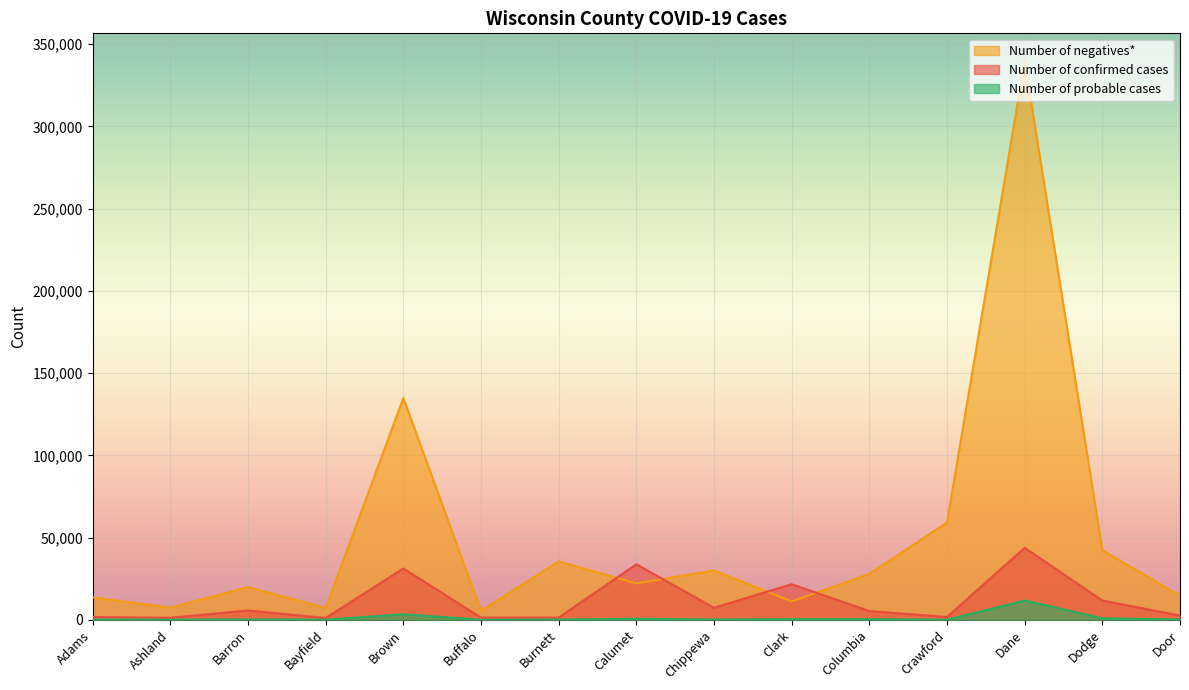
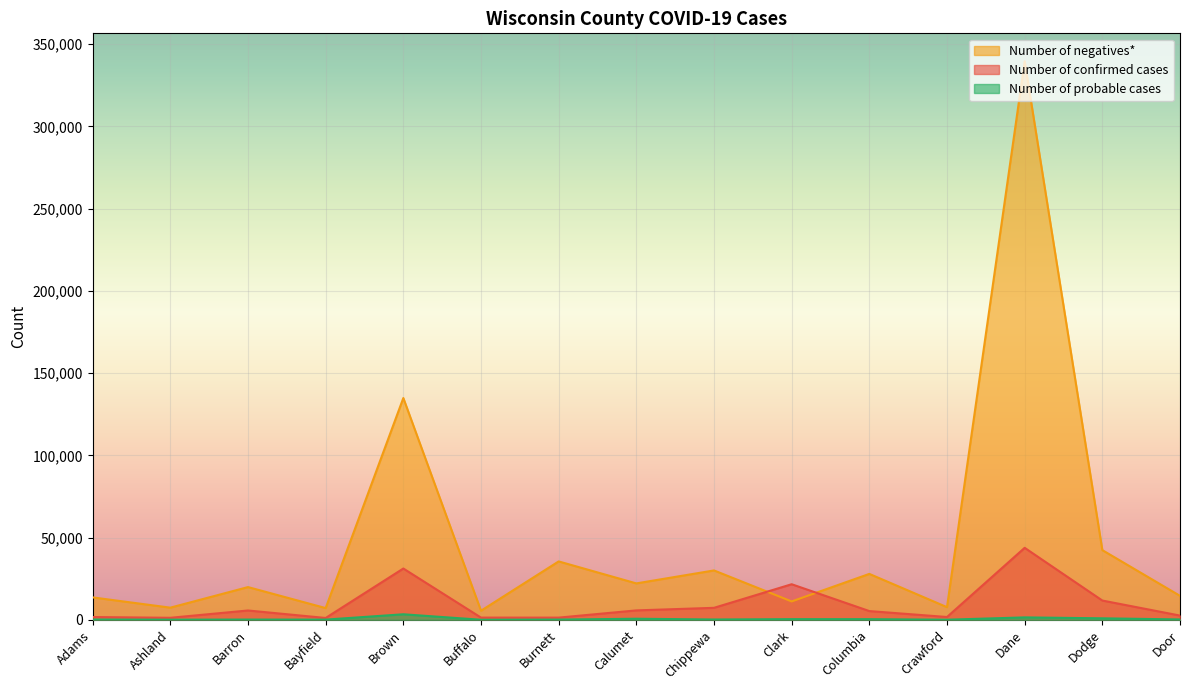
  {
    "Number of negatives*": {
      "Adams": "14,000",
      "Ashland": "7,000",
      "Barron": "20,000",
      "Bayfield": "7,000",
      "Brown": "135,000",
      "Buffalo": "6,000",
      "Burnett": "35,000",
      "Calumet": "22,000",
      "Chippewa": "30,000",
      "Clark": "11,000",
      "Columbia": "28,000",
-     "Crawford": "59,000",
+     "Crawford": "8,000",
      "Dodge": "42,000",
      "Door": "15,000"
    },
    "Number of confirmed cases": {
      "Barron": "6,000",
      "Brown": "31,000",
-     "Calumet": "34,000",
+     "Calumet": "6,000",
      "Chippewa": "7,000",
      "Clark": "22,000",
      "Columbia": "5,000",
      "Crawford": "2,000",
      "Dane": "44,000",
      "Dodge": "12,000",
      "Door": "3,000"
    },
    "Number of probable cases": {
      "Barron": "0",
      "Brown": "3,000",
      "Calumet": "1,000",
      "Chippewa": "0",
      "Clark": "0",
      "Columbia": "0",
      "Crawford": "0",
-     "Dane": "12,000",
+     "Dane": "1,000",
      "Dodge": "1,000",
      "Door": "0"
    }
  }
